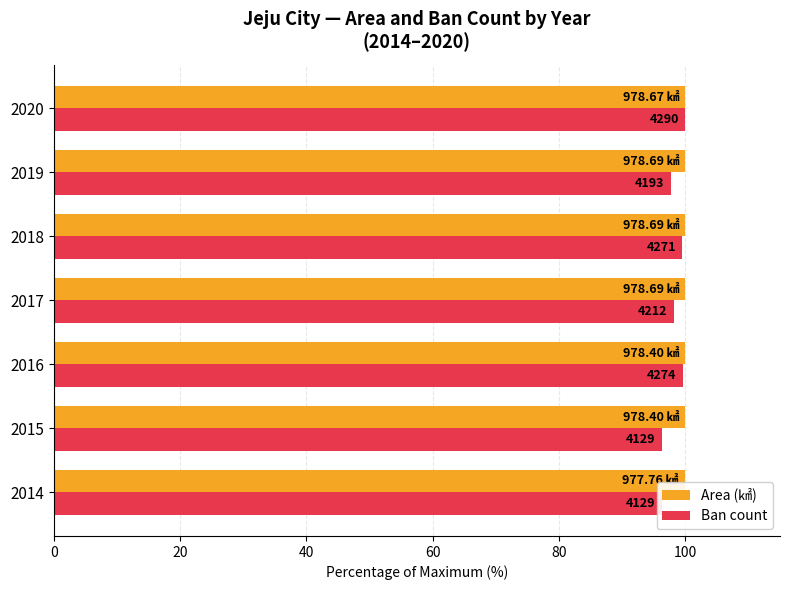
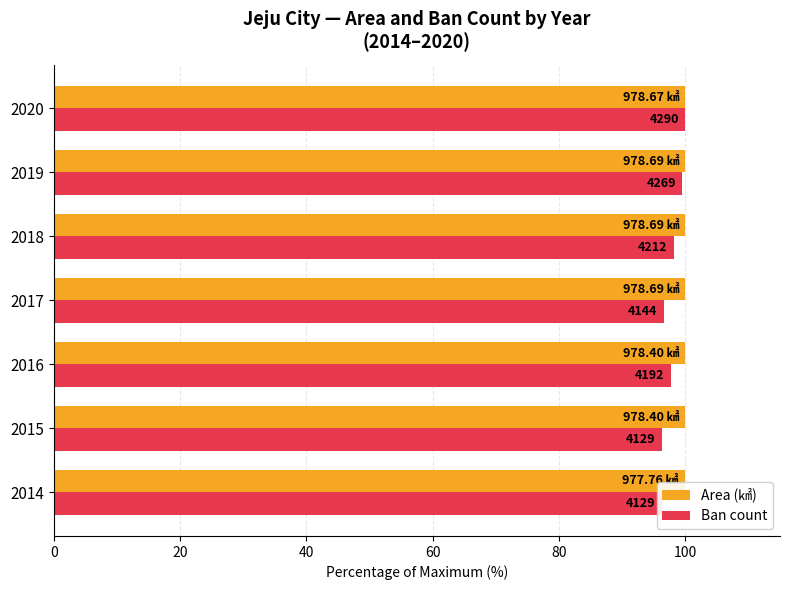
  {
    "Ban count": {
-     "2019": 4193,
-     "2018": 4271,
-     "2017": 4212,
-     "2016": 4274
+     "2019": 4269,
+     "2018": 4212,
+     "2017": 4144,
+     "2016": 4192
    }
  }
